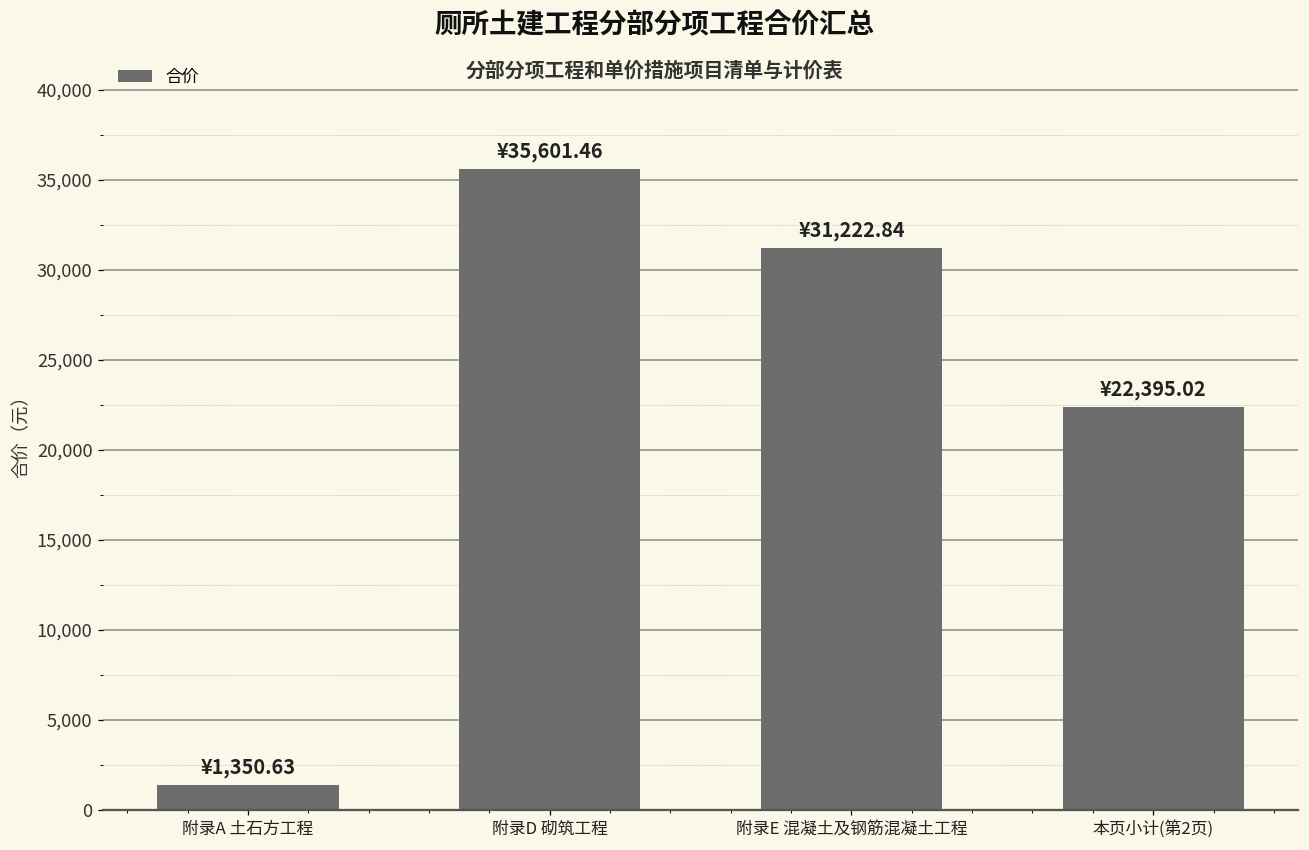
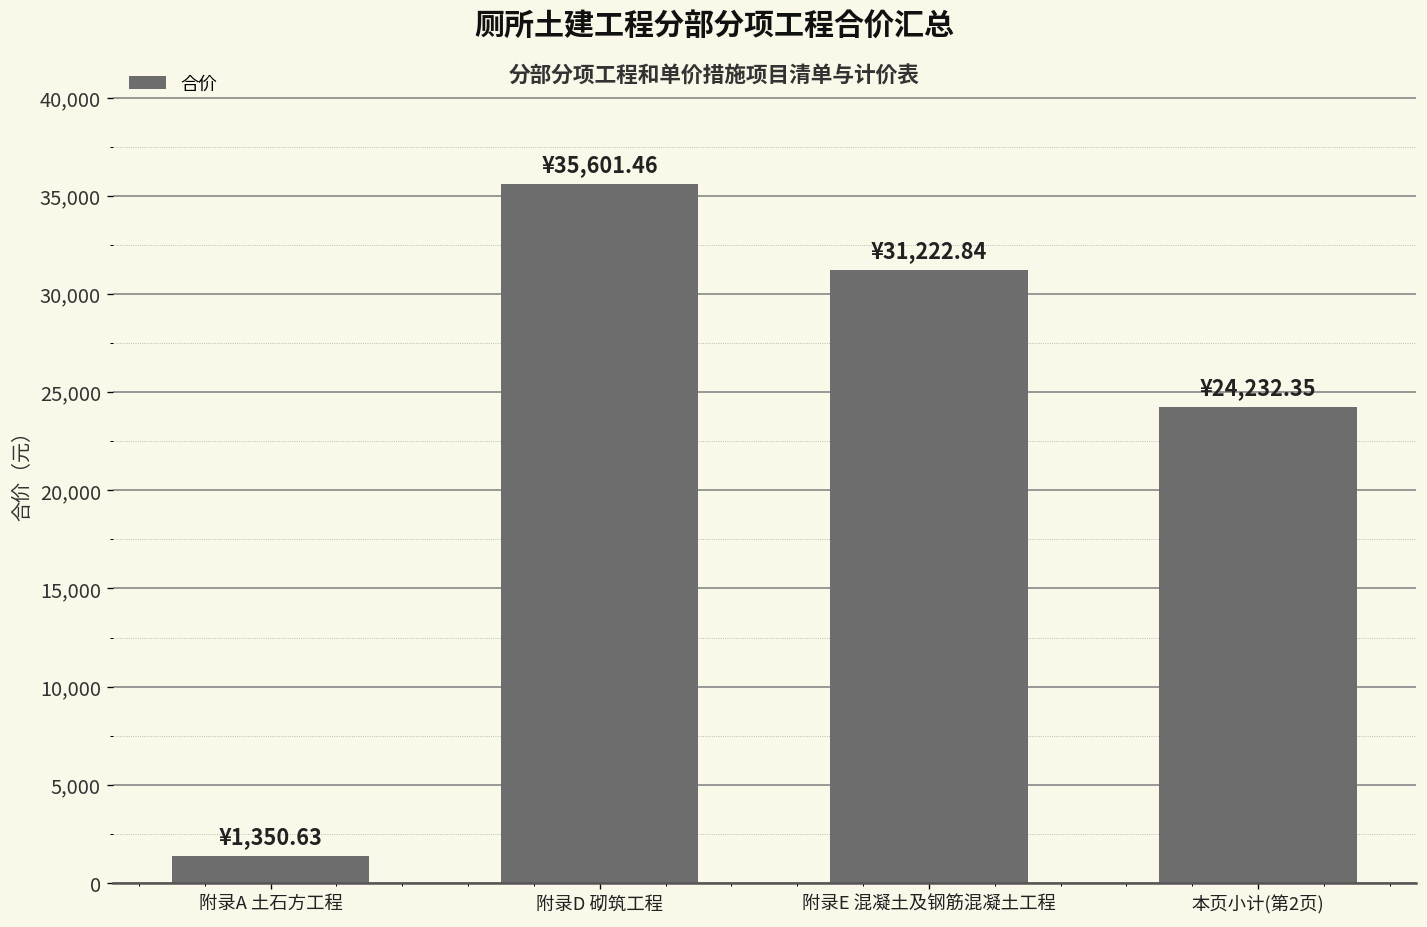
  {
    "附录A 土石方工程": "¥1,350.63",
    "附录D 砌筑工程": "¥35,601.46",
    "附录E 混凝土及钢筋混凝土工程": "¥31,222.84",
-   "本页小计(第2页)": "¥22,395.02"
+   "本页小计(第2页)": "¥24,232.35"
  }
